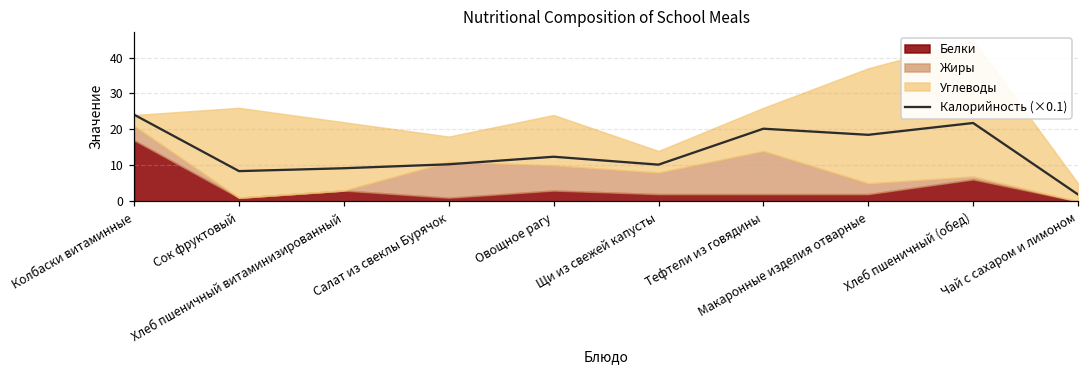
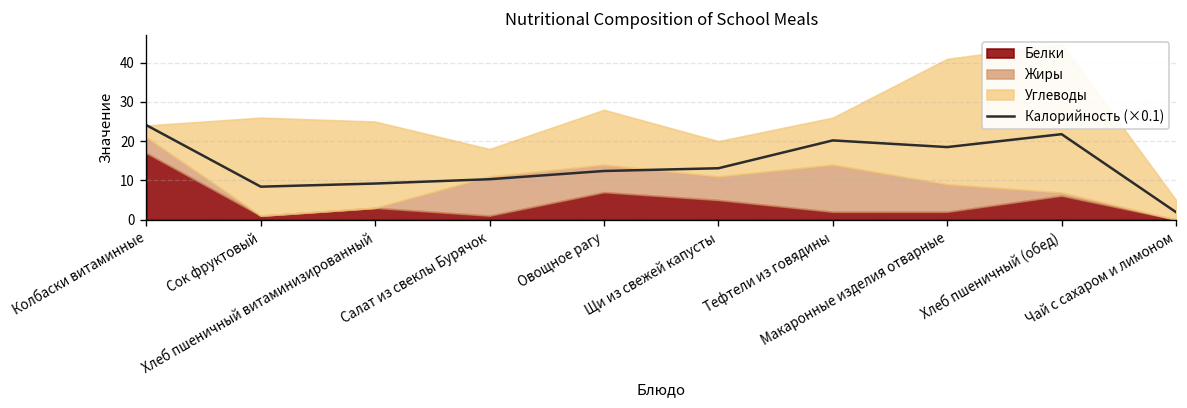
  {
    "Белки": {
      "Колбаски витаминные": 17,
      "Салат из свеклы Бурячок": 1,
-     "Овощное рагу": 3,
-     "Щи из свежей капусты": 2,
+     "Овощное рагу": 7,
+     "Щи из свежей капусты": 5,
      "Тефтели из говядины": 2,
      "Макаронные изделия отварные": 2,
      "Хлеб пшеничный (обед)": 6
    },
    "Калорийность (×0.1)": {
      "Сок фруктовый": 8,
      "Хлеб пшеничный витаминизированный": 9,
      "Овощное рагу": 12,
-     "Щи из свежей капусты": 10,
+     "Щи из свежей капусты": 13,
      "Тефтели из говядины": 20,
      "Макаронные изделия отварные": 19,
      "Хлеб пшеничный (обед)": 22,
      "Чай с сахаром и лимоном": 2
    },
    "Жиры": {
      "Колбаски витаминные": 4,
      "Овощное рагу": 7,
      "Щи из свежей капусты": 6,
      "Тефтели из говядины": 12,
-     "Макаронные изделия отварные": 3,
+     "Макаронные изделия отварные": 7,
      "Хлеб пшеничный (обед)": 1
    },
    "Углеводы": {
      "Сок фруктовый": 25,
-     "Хлеб пшеничный витаминизированный": 19,
+     "Хлеб пшеничный витаминизированный": 22,
      "Салат из свеклы Бурячок": 7,
      "Овощное рагу": 14,
-     "Щи из свежей капусты": 6,
+     "Щи из свежей капусты": 9,
      "Тефтели из говядины": 12,
      "Макаронные изделия отварные": 32,
      "Чай с сахаром и лимоном": 5
    }
  }
